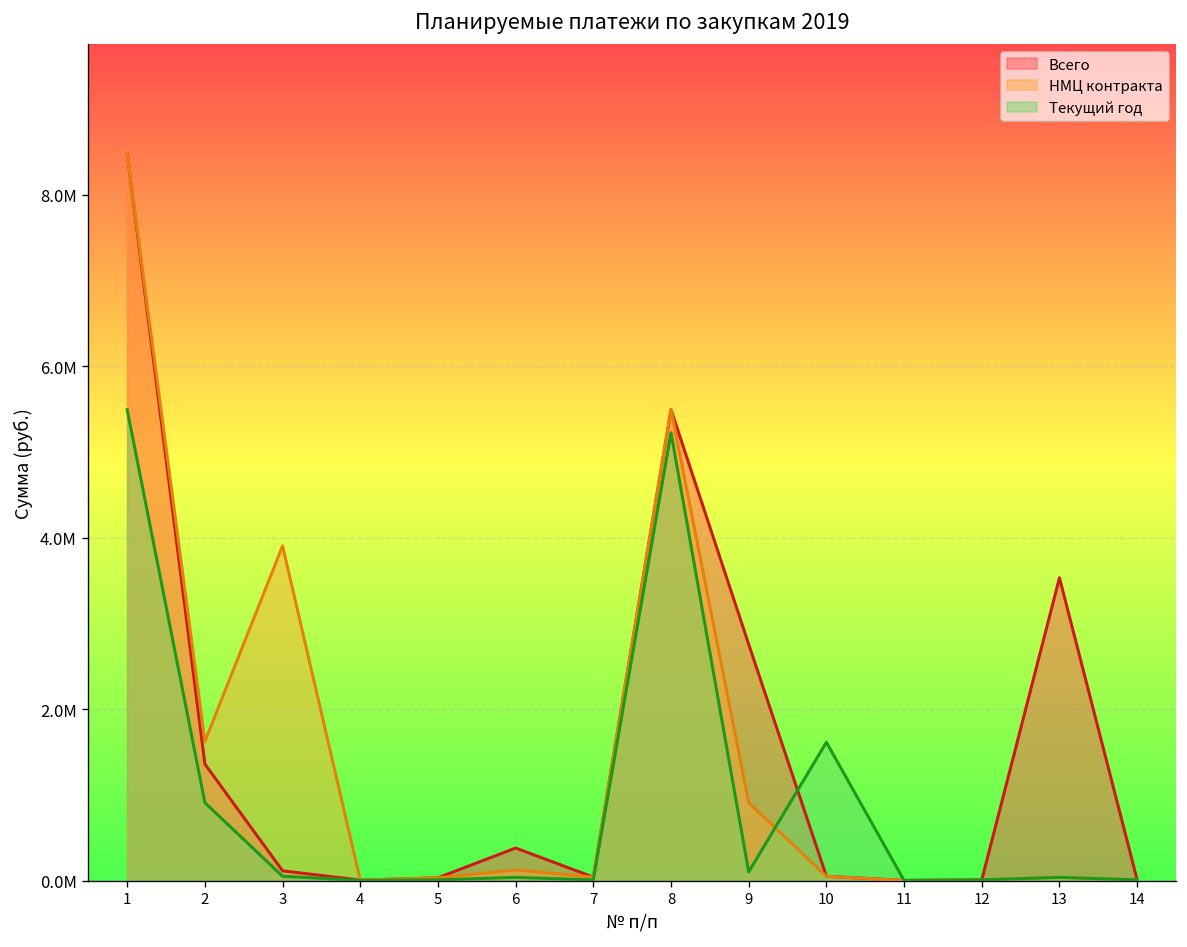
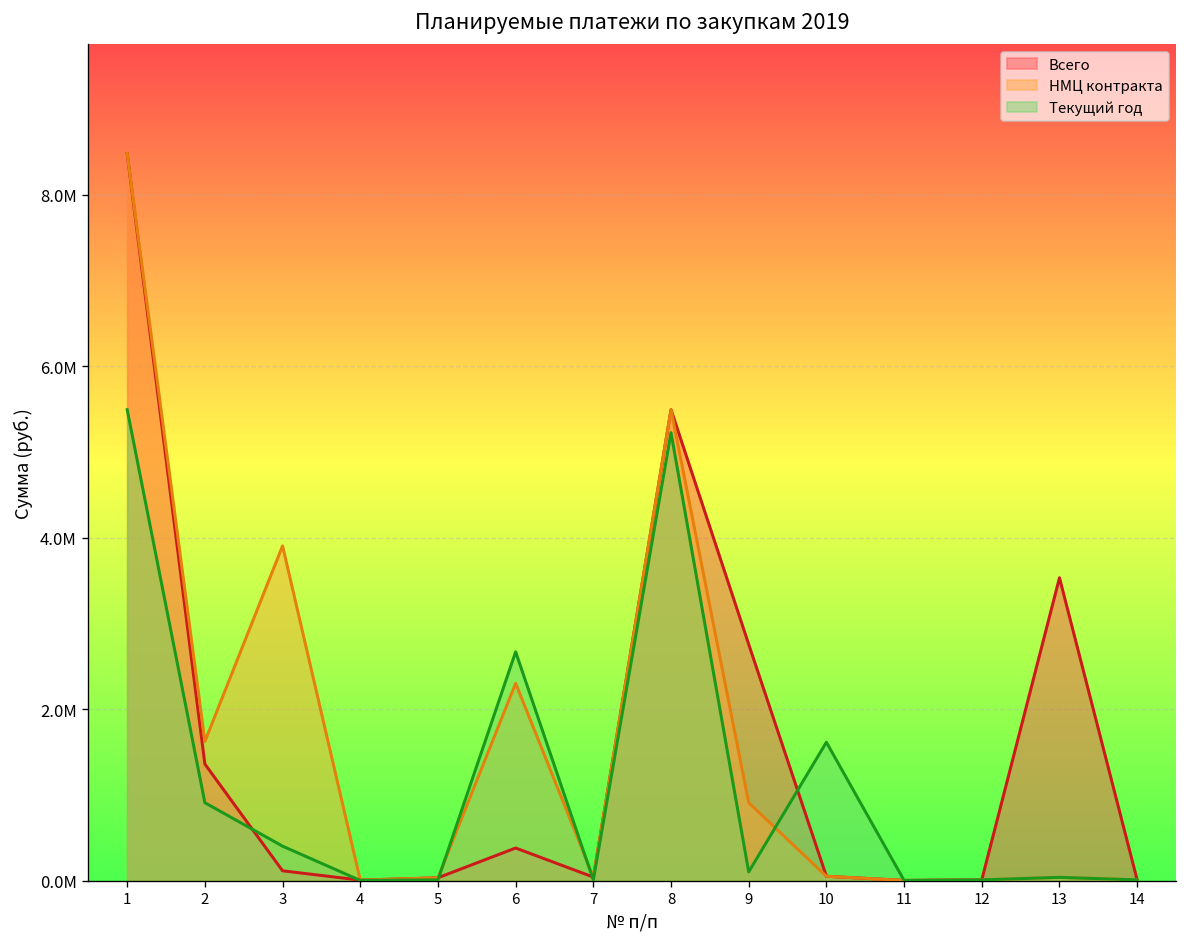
  {
    "Всего": {
      "2": 1400000,
      "3": 100000,
      "6": 400000,
      "9": 2800000,
      "13": 3500000
    },
    "НМЦ контракта": {
      "2": 1600000,
      "3": 3900000,
-     "6": 100000,
+     "6": 2300000,
      "9": 900000
    },
    "Текущий год": {
      "1": 5500000,
      "2": 900000,
-     "3": 100000,
-     "6": 0,
+     "3": 400000,
+     "6": 2700000,
      "8": 5200000,
      "9": 100000,
      "10": 1600000
    }
  }
